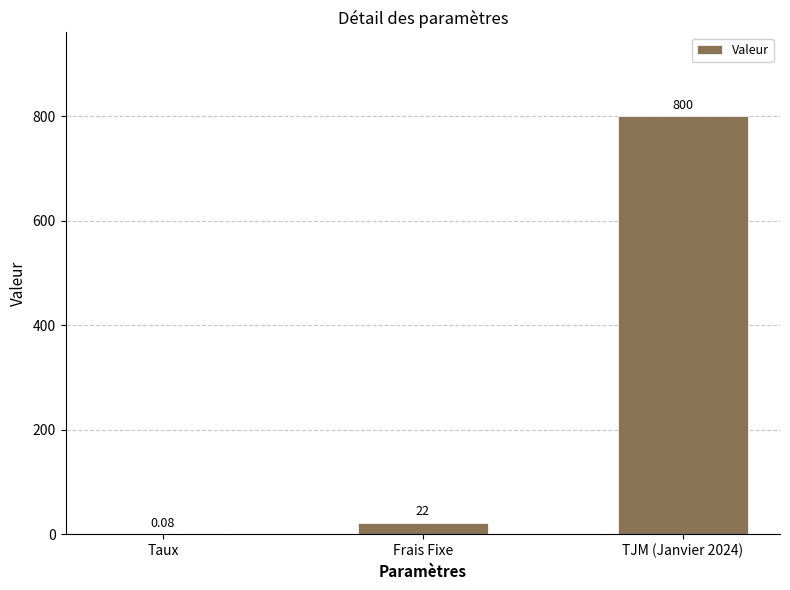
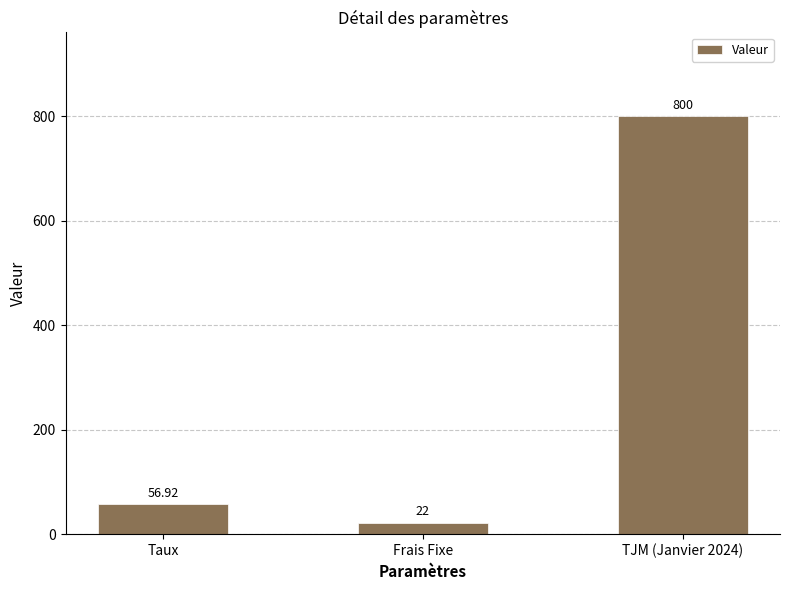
  {
-   "Taux": 0.08,
+   "Taux": 56.92,
    "Frais Fixe": 22,
    "TJM (Janvier 2024)": 800
  }
